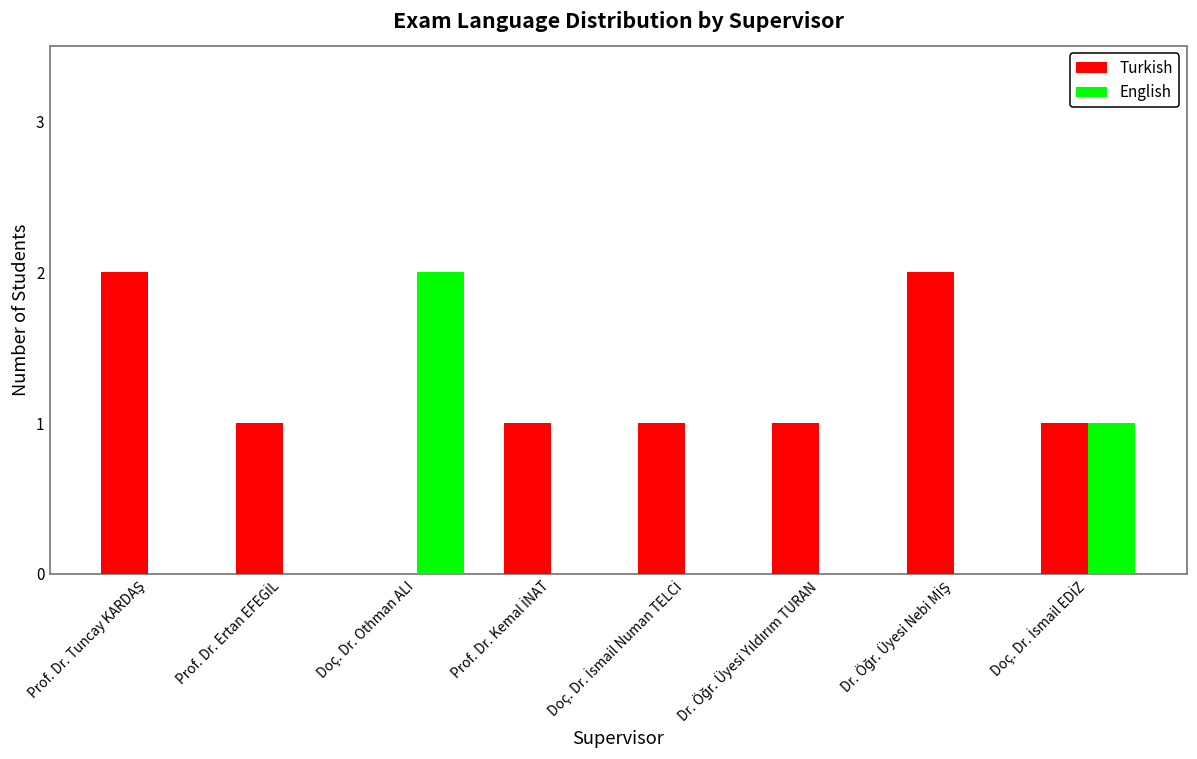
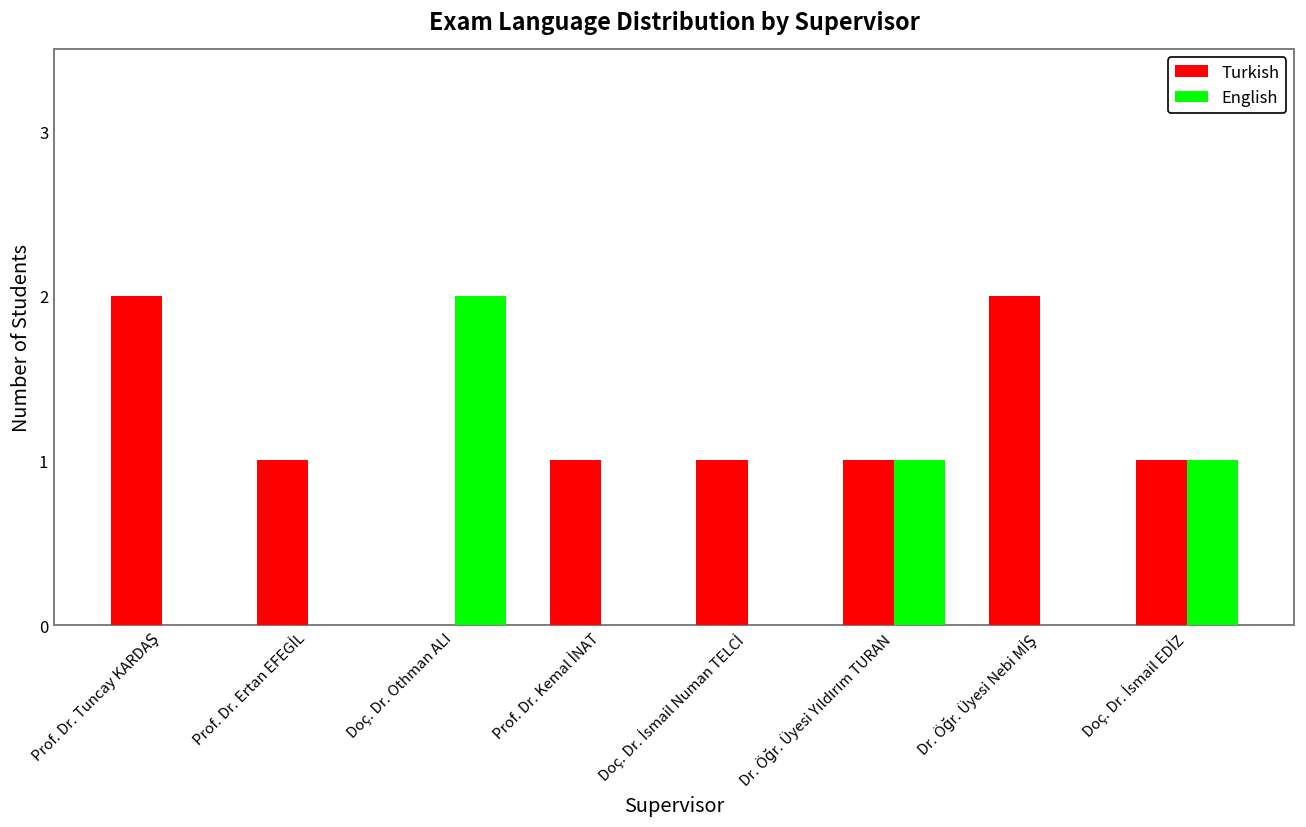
  {
    "Turkish": {
      "Prof. Dr. Tuncay KARDAŞ": 2,
      "Prof. Dr. Ertan EFEGİL": 1,
      "Doç. Dr. Othman ALI": 0,
      "Prof. Dr. Kemal İNAT": 1,
      "Doç. Dr. İsmail Numan TELCİ": 1,
      "Dr. Öğr. Üyesi Yıldırım TURAN": 1,
      "Dr. Öğr. Üyesi Nebi MİŞ": 2,
      "Doç. Dr. İsmail EDİZ": 1
    },
    "English": {
      "Prof. Dr. Tuncay KARDAŞ": 0,
      "Prof. Dr. Ertan EFEGİL": 0,
      "Doç. Dr. Othman ALI": 2,
      "Prof. Dr. Kemal İNAT": 0,
      "Doç. Dr. İsmail Numan TELCİ": 0,
-     "Dr. Öğr. Üyesi Yıldırım TURAN": 0,
+     "Dr. Öğr. Üyesi Yıldırım TURAN": 1,
      "Dr. Öğr. Üyesi Nebi MİŞ": 0,
      "Doç. Dr. İsmail EDİZ": 1
    }
  }
